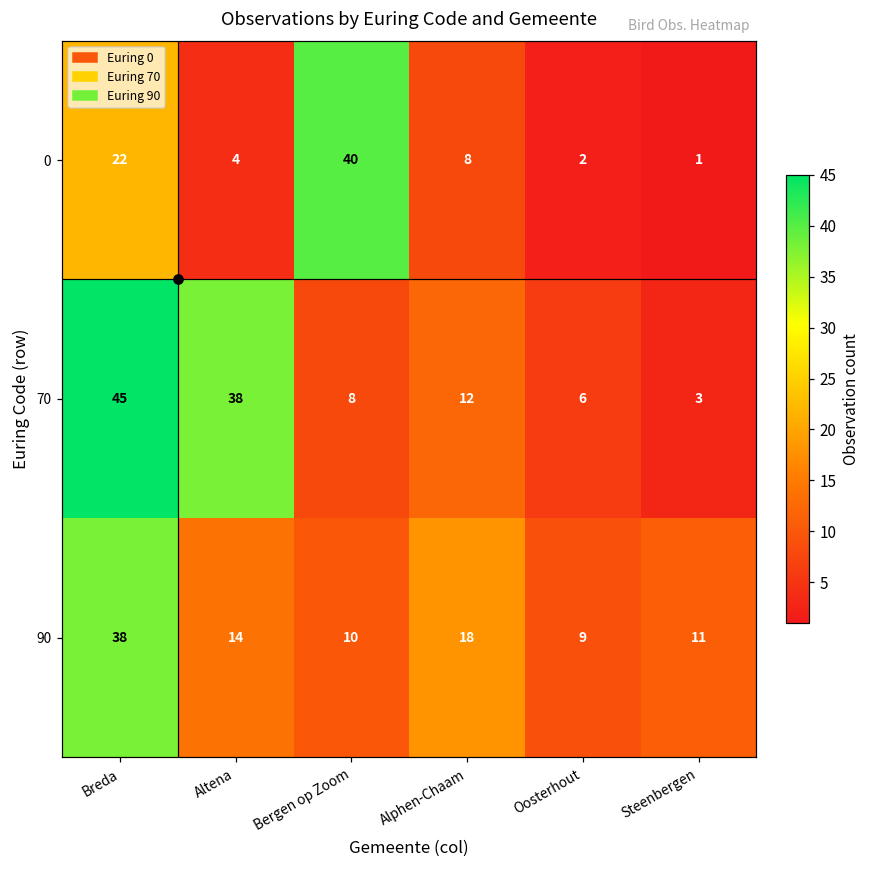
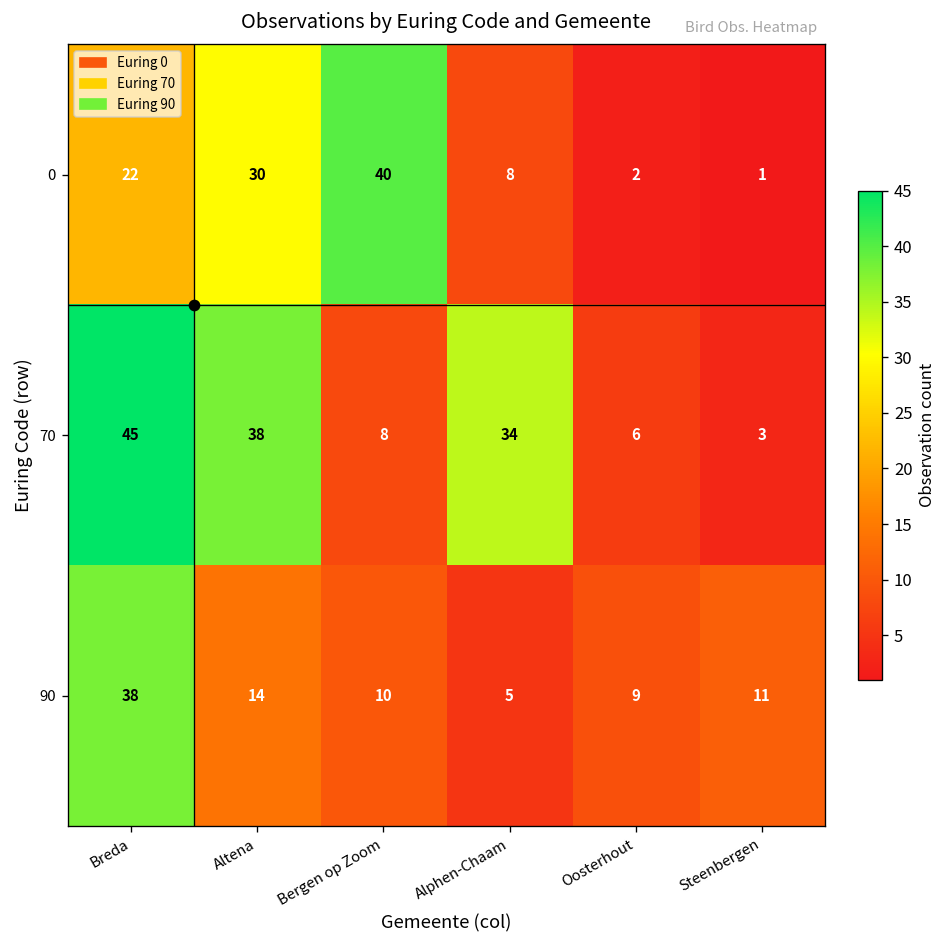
  {
    "0": {
      "Breda": 22,
-     "Altena": 4,
+     "Altena": 30,
      "Bergen op Zoom": 40,
      "Alphen-Chaam": 8,
      "Oosterhout": 2,
      "Steenbergen": 1
    },
    "70": {
      "Breda": 45,
      "Altena": 38,
      "Bergen op Zoom": 8,
-     "Alphen-Chaam": 12,
+     "Alphen-Chaam": 34,
      "Oosterhout": 6,
      "Steenbergen": 3
    },
    "90": {
      "Breda": 38,
      "Altena": 14,
      "Bergen op Zoom": 10,
-     "Alphen-Chaam": 18,
+     "Alphen-Chaam": 5,
      "Oosterhout": 9,
      "Steenbergen": 11
    }
  }
